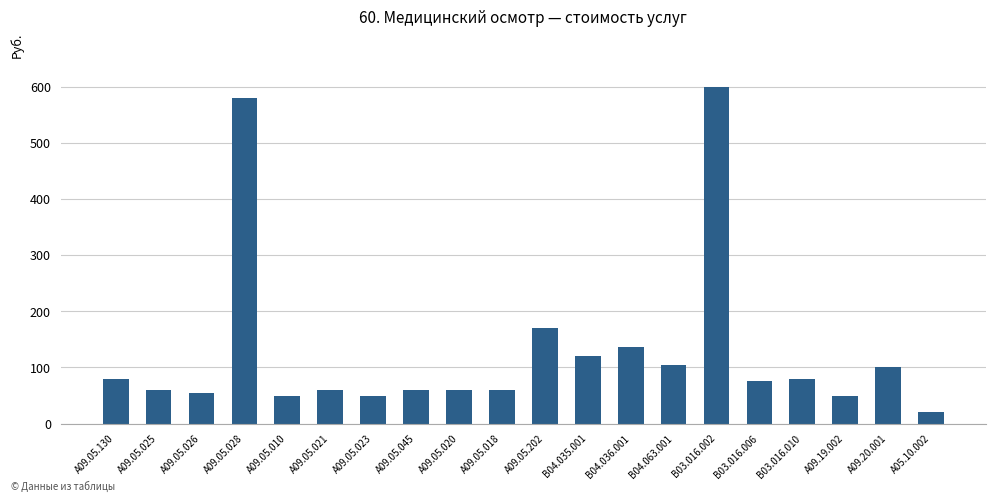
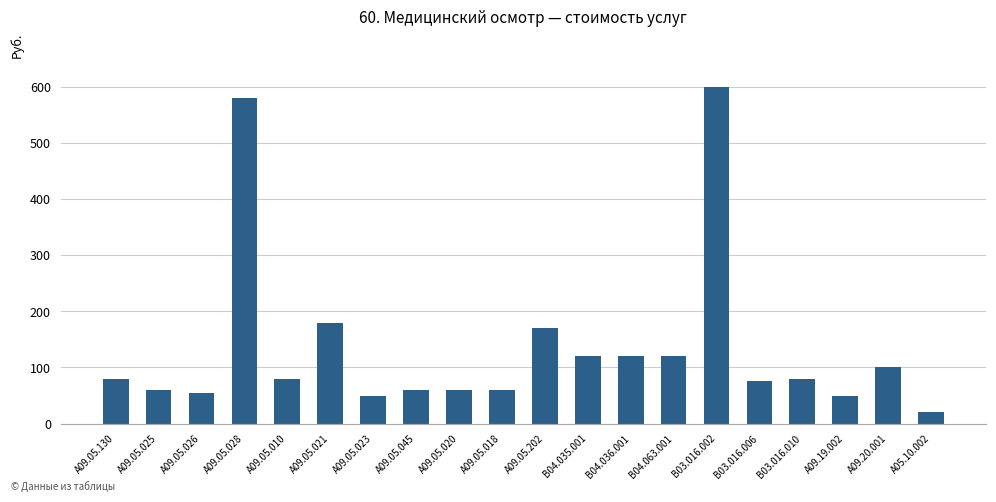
  {
    "A09.05.130": 80,
    "A09.05.025": 60,
    "A09.05.026": 60,
    "A09.05.028": 580,
-   "A09.05.010": 50,
-   "A09.05.021": 60,
+   "A09.05.010": 80,
+   "A09.05.021": 180,
    "A09.05.023": 50,
    "A09.05.045": 60,
    "A09.05.020": 60,
    "A09.05.018": 60,
    "A09.05.202": 170,
    "B04.035.001": 120,
-   "B04.036.001": 140,
-   "B04.063.001": 100,
+   "B04.036.001": 120,
+   "B04.063.001": 120,
    "B03.016.002": 600,
    "B03.016.006": 80,
    "B03.016.010": 80,
    "A09.19.002": 50,
    "A09.20.001": 100,
    "А05.10.002": 20
  }
